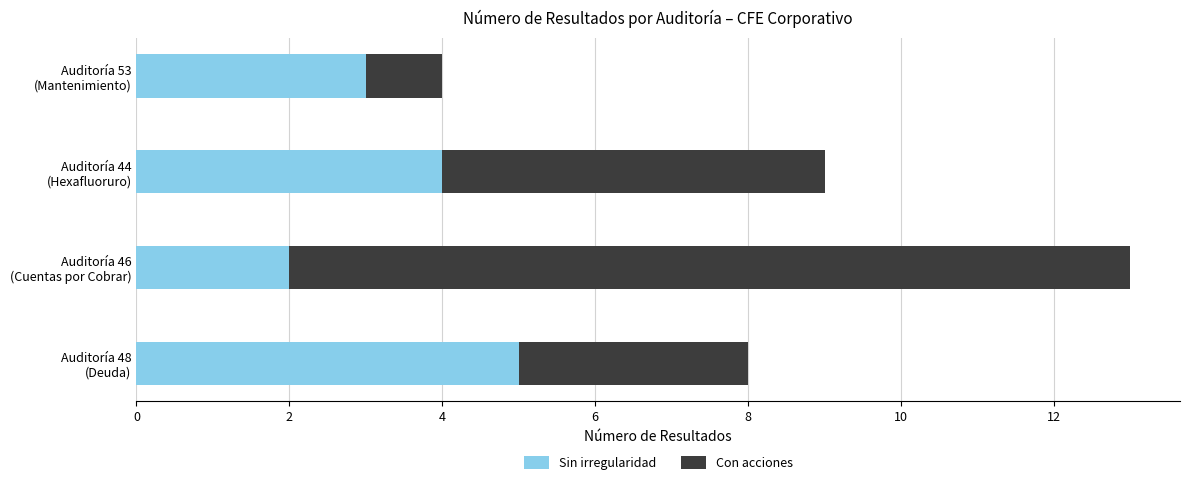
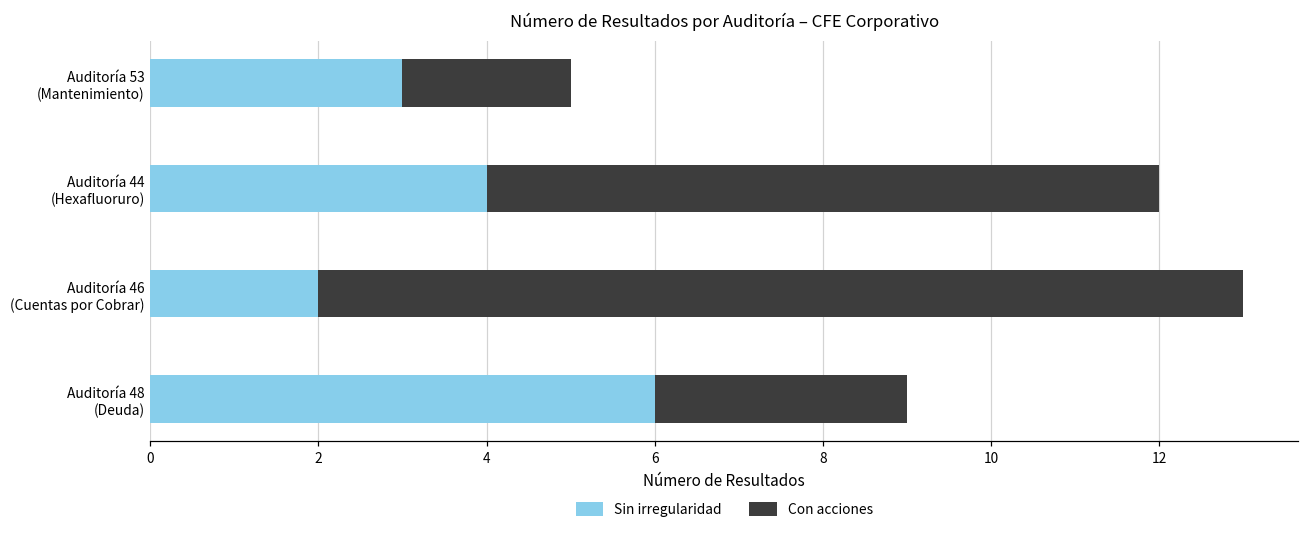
  {
    "Sin irregularidad": {
      "Auditoría 53 (Mantenimiento)": 3,
      "Auditoría 44 (Hexafluoruro)": 4,
      "Auditoría 46 (Cuentas por Cobrar)": 2,
-     "Auditoría 48 (Deuda)": 5
+     "Auditoría 48 (Deuda)": 6
    },
    "Con acciones": {
-     "Auditoría 53 (Mantenimiento)": 1,
-     "Auditoría 44 (Hexafluoruro)": 5,
+     "Auditoría 53 (Mantenimiento)": 2,
+     "Auditoría 44 (Hexafluoruro)": 8,
      "Auditoría 46 (Cuentas por Cobrar)": 11,
      "Auditoría 48 (Deuda)": 3
    }
  }
